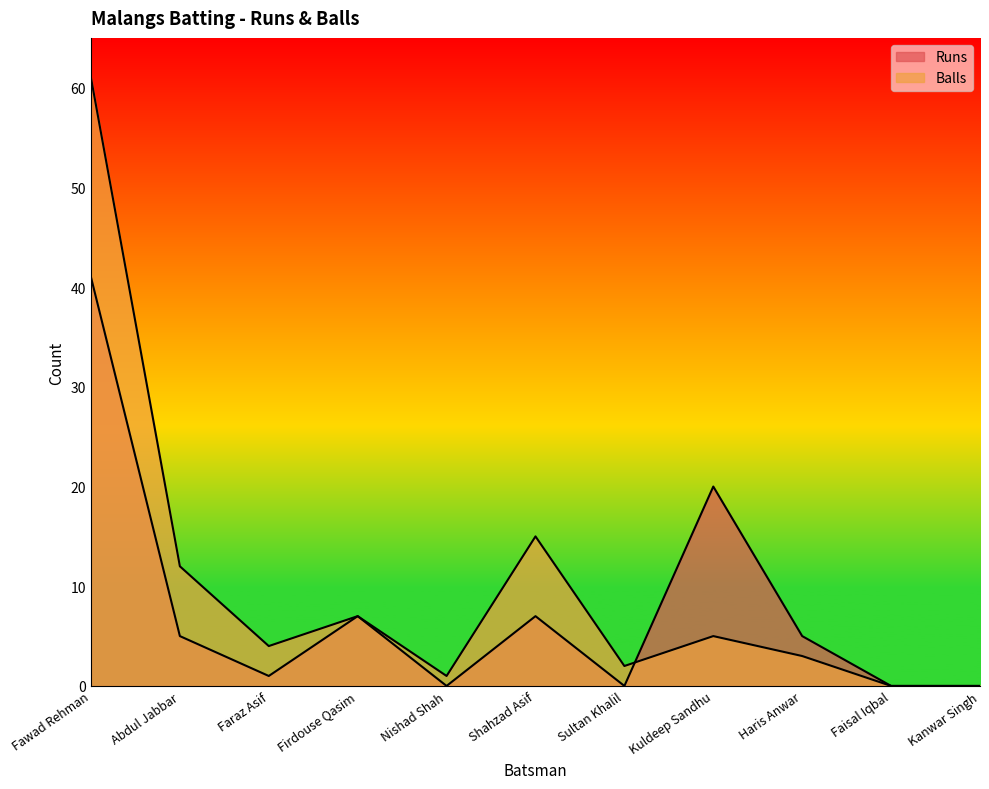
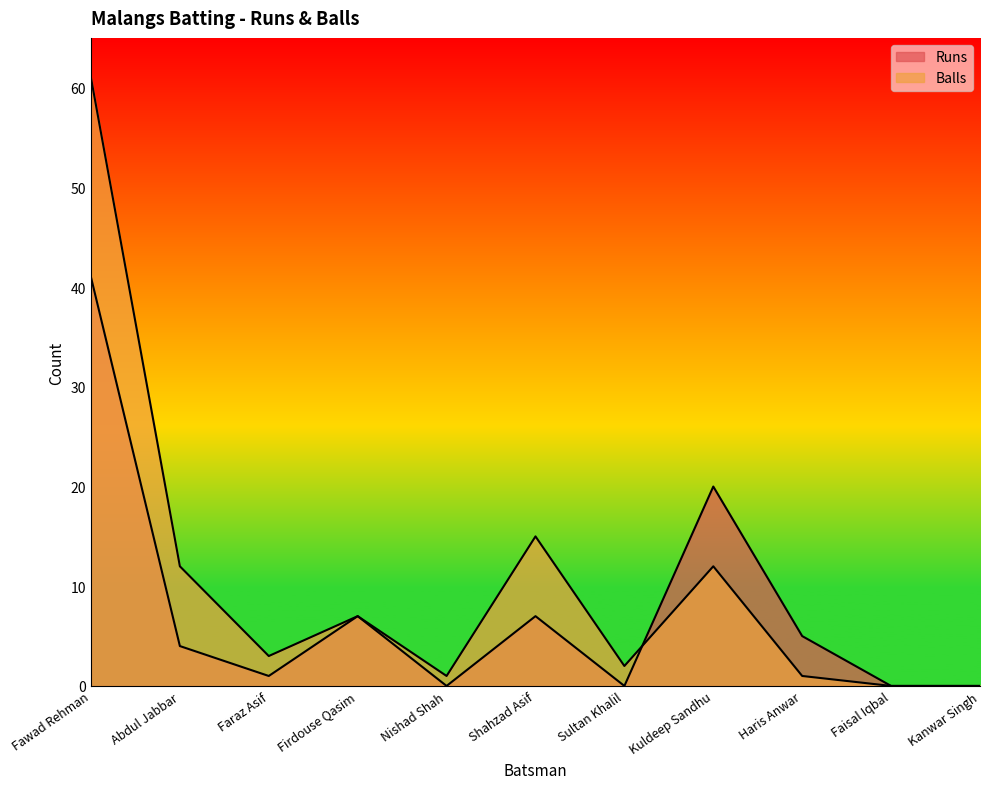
  {
    "Runs": {
      "Fawad Rehman": 41,
-     "Abdul Jabbar": 5,
+     "Abdul Jabbar": 4,
      "Faraz Asif": 1,
      "Nishad Shah": 0,
      "Shahzad Asif": 7,
      "Sultan Khalil": 0,
      "Kuldeep Sandhu": 20,
      "Haris Anwar": 5
    },
    "Balls": {
      "Fawad Rehman": 61,
      "Abdul Jabbar": 12,
-     "Faraz Asif": 4,
+     "Faraz Asif": 3,
      "Nishad Shah": 1,
      "Shahzad Asif": 15,
      "Sultan Khalil": 2,
-     "Kuldeep Sandhu": 5,
-     "Haris Anwar": 3
+     "Kuldeep Sandhu": 12,
+     "Haris Anwar": 1
    }
  }
